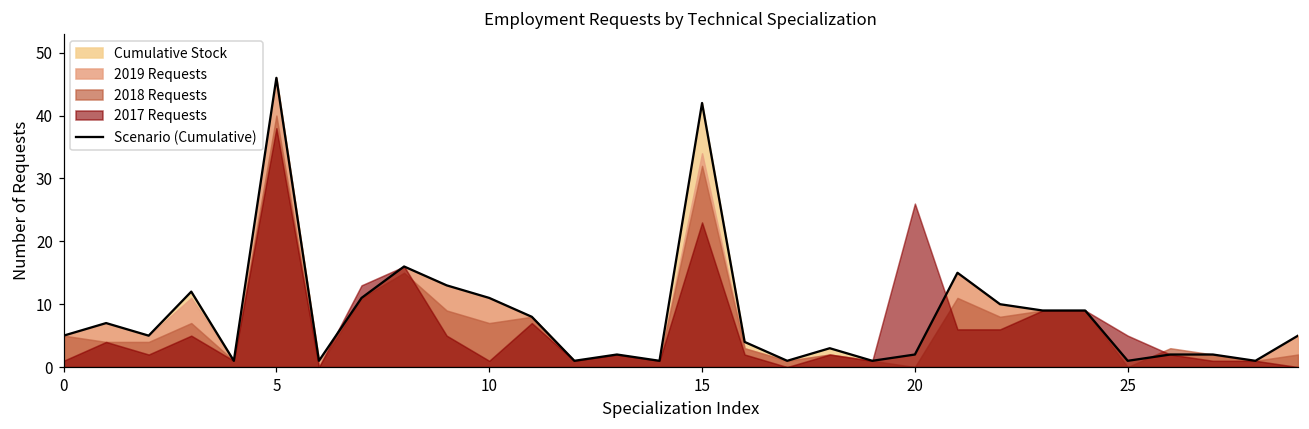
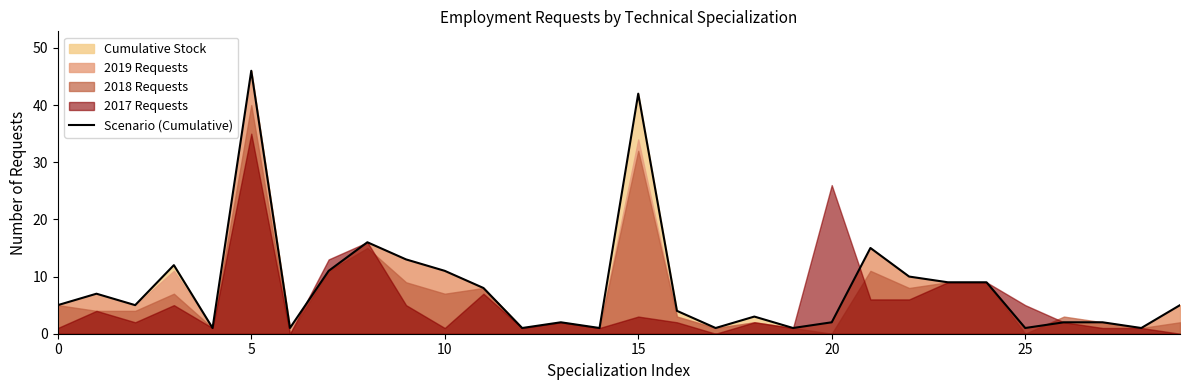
  {
    "2018 Requests": {
      "5": 40,
      "10": 7,
      "15": 32,
      "20": 0,
      "25": 0
    },
    "2017 Requests": {
      "0": 1,
-     "5": 38,
+     "5": 35,
      "10": 1,
-     "15": 23,
+     "15": 3,
      "20": 26,
      "25": 5
    }
  }
